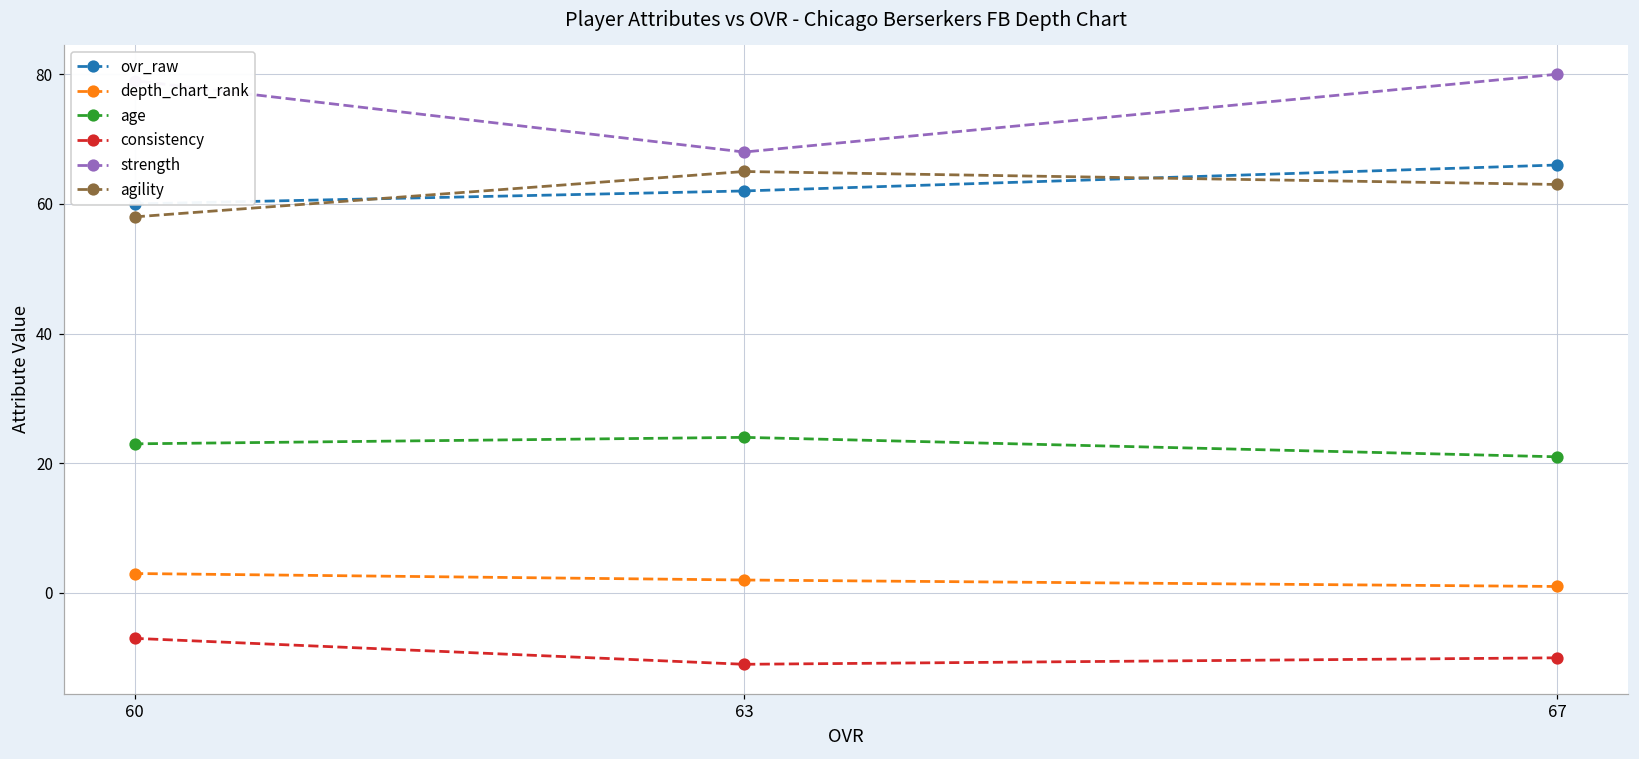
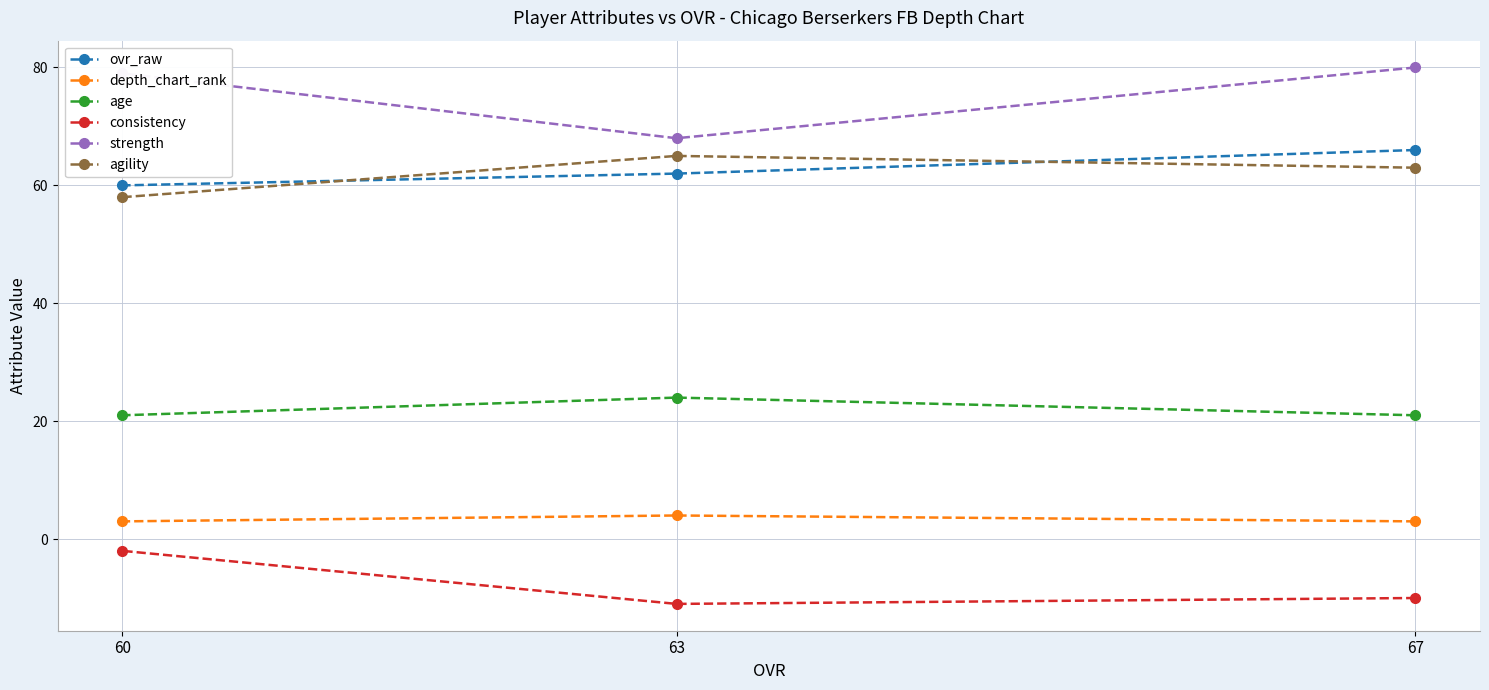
  {
    "ovr_raw": {
      "60": 60,
      "63": 62,
      "67": 66
    },
    "depth_chart_rank": {
      "60": 3,
-     "63": 2,
-     "67": 1
+     "63": 4,
+     "67": 3
    },
    "age": {
-     "60": 23,
+     "60": 21,
      "63": 24,
      "67": 21
    },
    "consistency": {
-     "60": -7,
+     "60": -2,
      "63": -11,
      "67": -10
    },
    "strength": {
      "63": 68,
      "67": 80
    },
    "agility": {
      "60": 58,
      "63": 65,
      "67": 63
    }
  }
